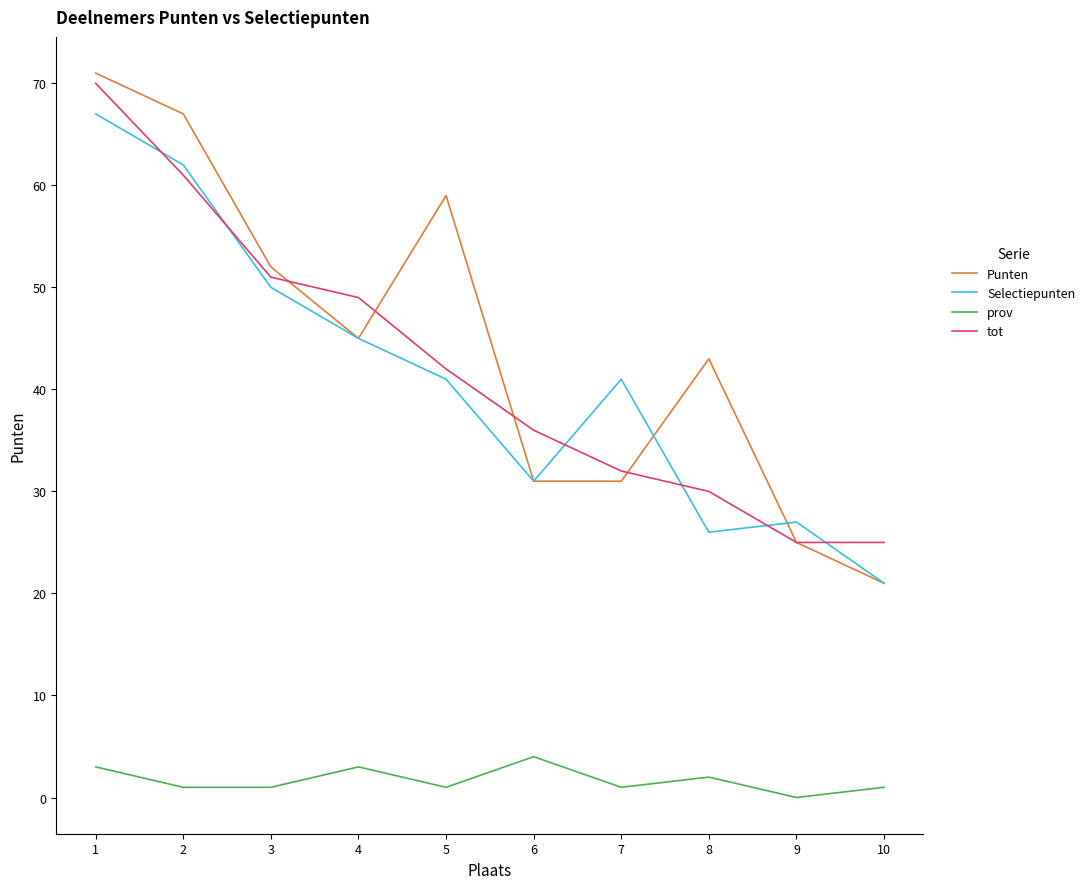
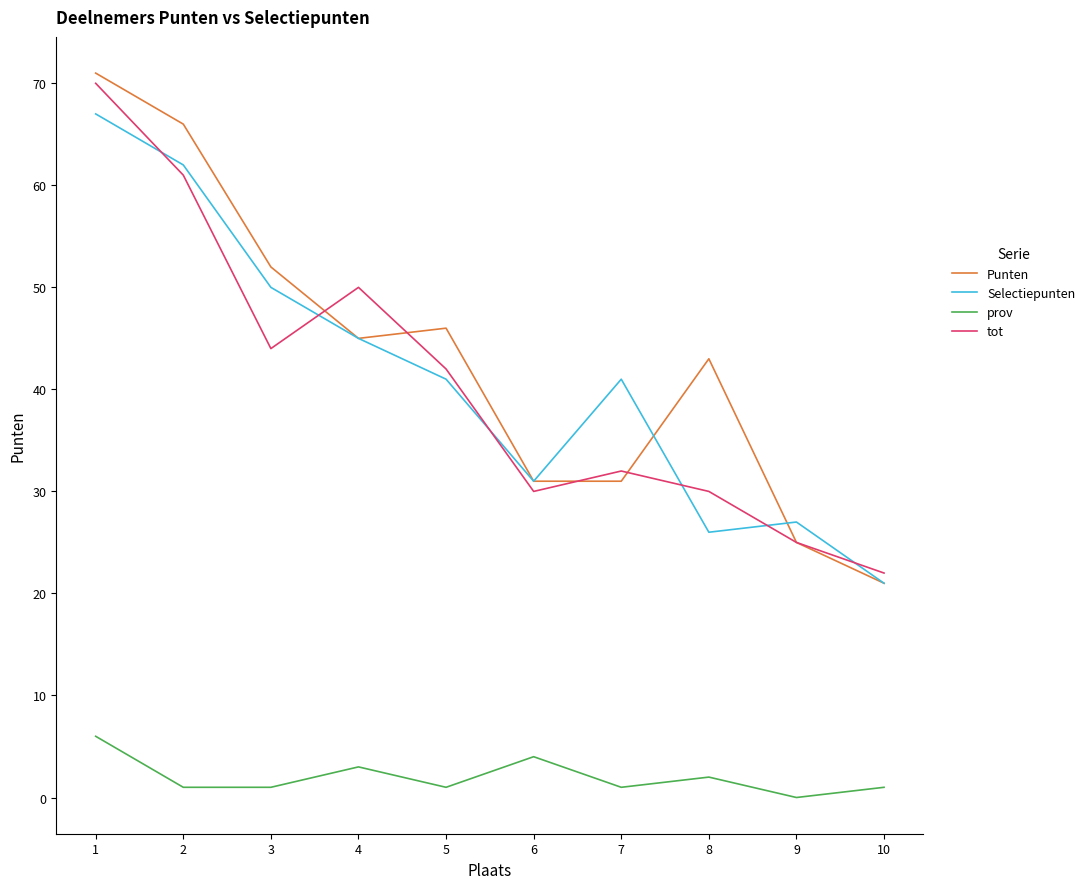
  {
    "Punten": {
      "1": 71,
-     "2": 67,
+     "2": 66,
      "3": 52,
-     "5": 59,
+     "5": 46,
      "7": 31,
      "8": 43
    },
    "Selectiepunten": {
      "1": 67,
      "2": 62,
      "3": 50,
      "5": 41,
      "7": 41,
      "8": 26,
      "9": 27
    },
    "prov": {
-     "1": 3,
+     "1": 6,
      "2": 1,
      "3": 1,
      "4": 3,
      "5": 1,
      "6": 4,
      "7": 1,
      "8": 2,
      "9": 0,
      "10": 1
    },
    "tot": {
      "1": 70,
      "2": 61,
-     "3": 51,
-     "4": 49,
+     "3": 44,
+     "4": 50,
      "5": 42,
-     "6": 36,
+     "6": 30,
      "7": 32,
      "8": 30,
-     "10": 25
+     "10": 22
    }
  }
